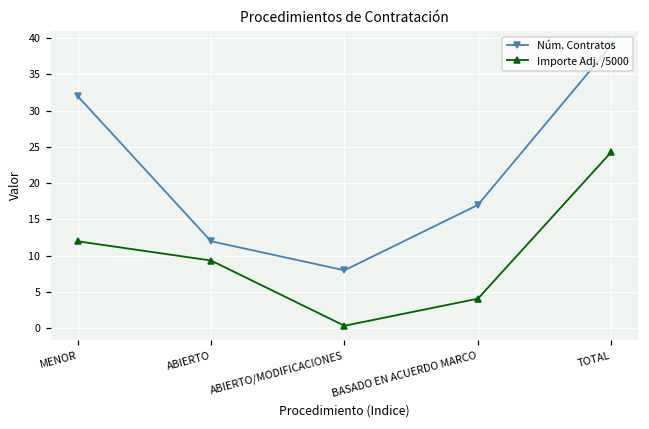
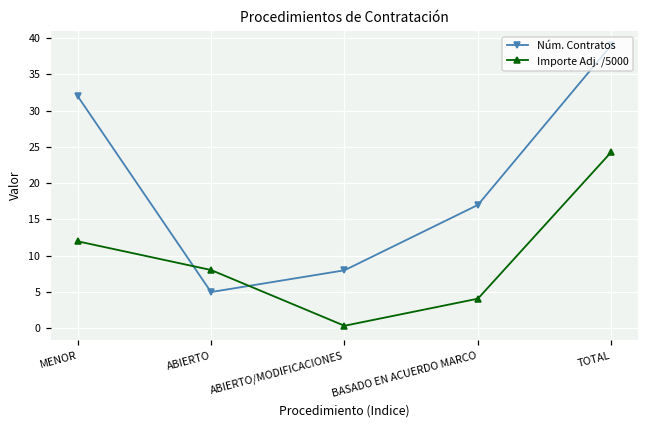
  {
    "Núm. Contratos": {
      "MENOR": 32,
-     "ABIERTO": 12,
+     "ABIERTO": 5,
      "ABIERTO/MODIFICACIONES": 8,
      "BASADO EN ACUERDO MARCO": 17
    },
    "Importe Adj. /5000": {
      "MENOR": 12,
-     "ABIERTO": 9,
+     "ABIERTO": 8,
      "ABIERTO/MODIFICACIONES": 0,
      "BASADO EN ACUERDO MARCO": 4,
      "TOTAL": 24
    }
  }
